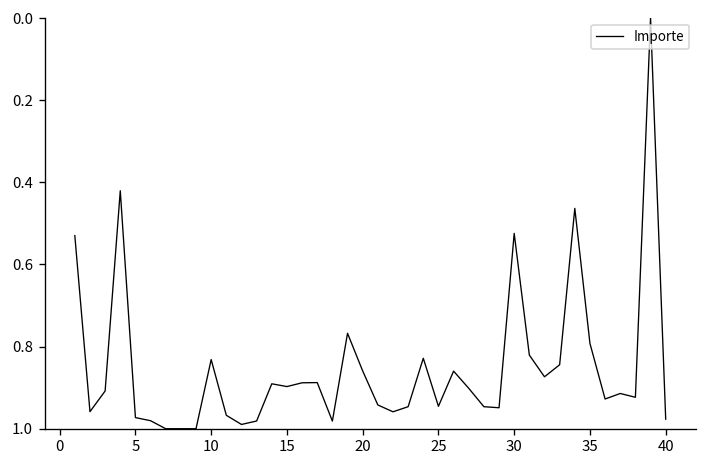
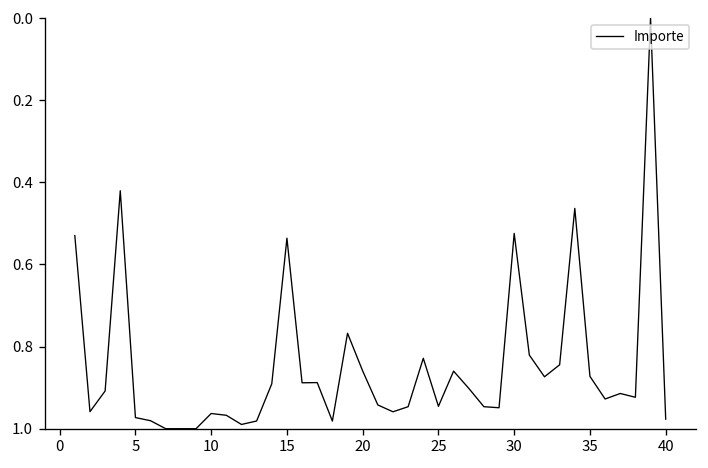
  {
    "5": 0.97,
-   "10": 0.83,
-   "15": 0.90,
+   "10": 0.96,
+   "15": 0.54,
    "20": 0.86,
    "25": 0.95,
    "30": 0.52,
-   "35": 0.79,
+   "35": 0.87,
    "40": 0.98
  }
